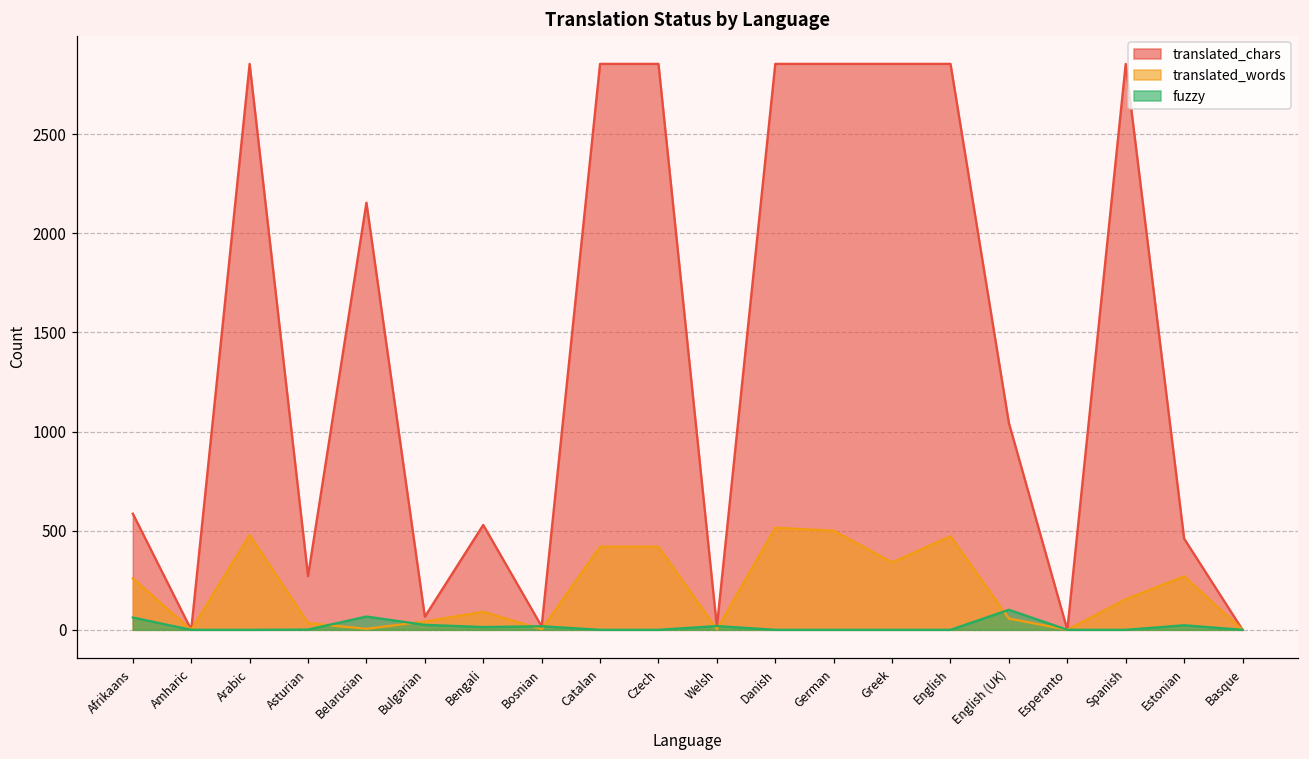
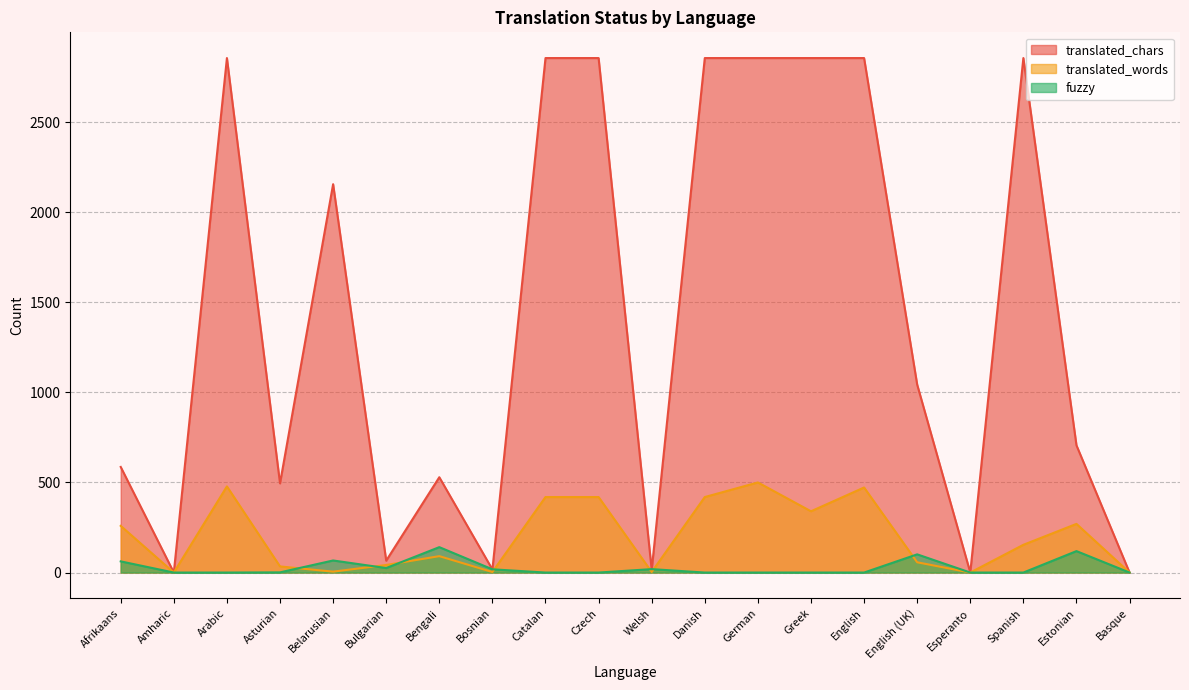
  {
    "translated_chars": {
      "Afrikaans": 590,
      "Arabic": 2860,
-     "Asturian": 270,
+     "Asturian": 500,
      "Belarusian": 2160,
      "Bulgarian": 70,
      "Bengali": 530,
      "Catalan": 2860,
      "Czech": 2860,
      "Danish": 2860,
      "German": 2860,
      "Greek": 2860,
      "English": 2860,
      "English (UK)": 1040,
      "Spanish": 2860,
-     "Estonian": 460
+     "Estonian": 710
    },
    "translated_words": {
      "Afrikaans": 260,
      "Arabic": 480,
      "Asturian": 30,
      "Belarusian": 10,
      "Bulgarian": 40,
      "Bengali": 90,
      "Catalan": 420,
      "Czech": 420,
-     "Danish": 520,
+     "Danish": 420,
      "German": 500,
      "Greek": 340,
      "English": 470,
      "English (UK)": 60,
      "Spanish": 150,
      "Estonian": 270
    },
    "fuzzy": {
      "Afrikaans": 60,
      "Arabic": 0,
      "Asturian": 0,
      "Belarusian": 70,
      "Bulgarian": 30,
-     "Bengali": 10,
+     "Bengali": 140,
      "Catalan": 0,
      "Czech": 0,
      "Danish": 0,
      "German": 0,
      "Greek": 0,
      "English": 0,
      "English (UK)": 100,
      "Spanish": 0,
-     "Estonian": 20
+     "Estonian": 120
    }
  }
